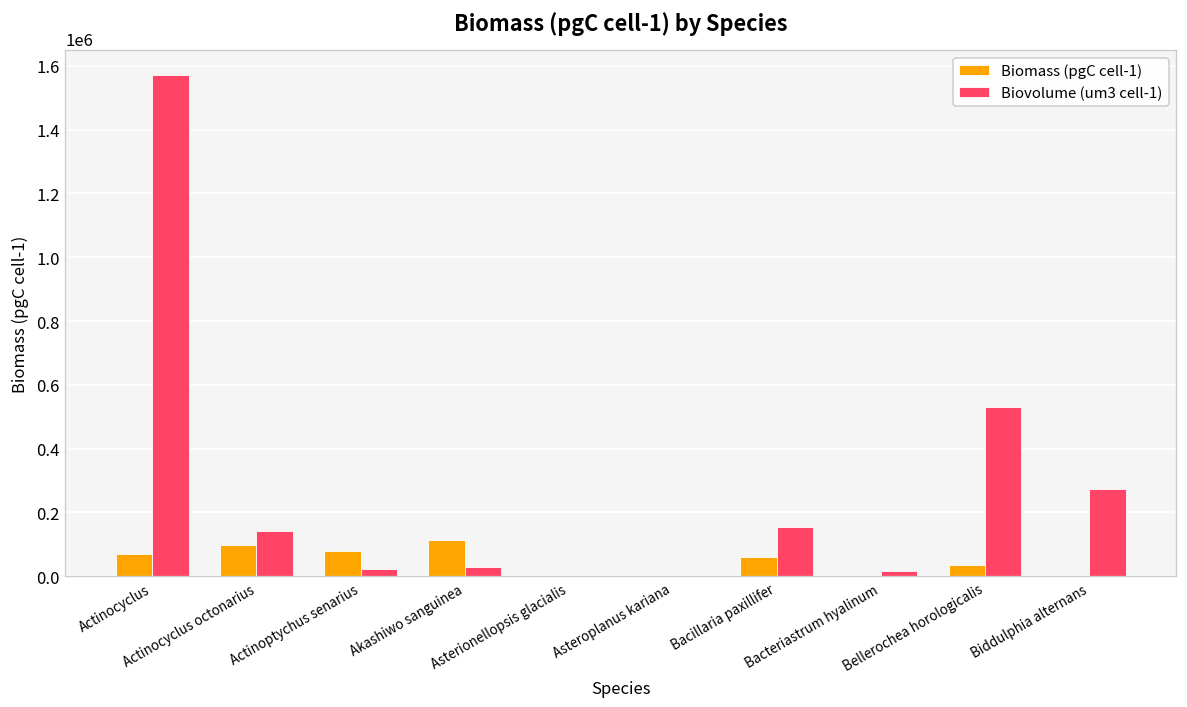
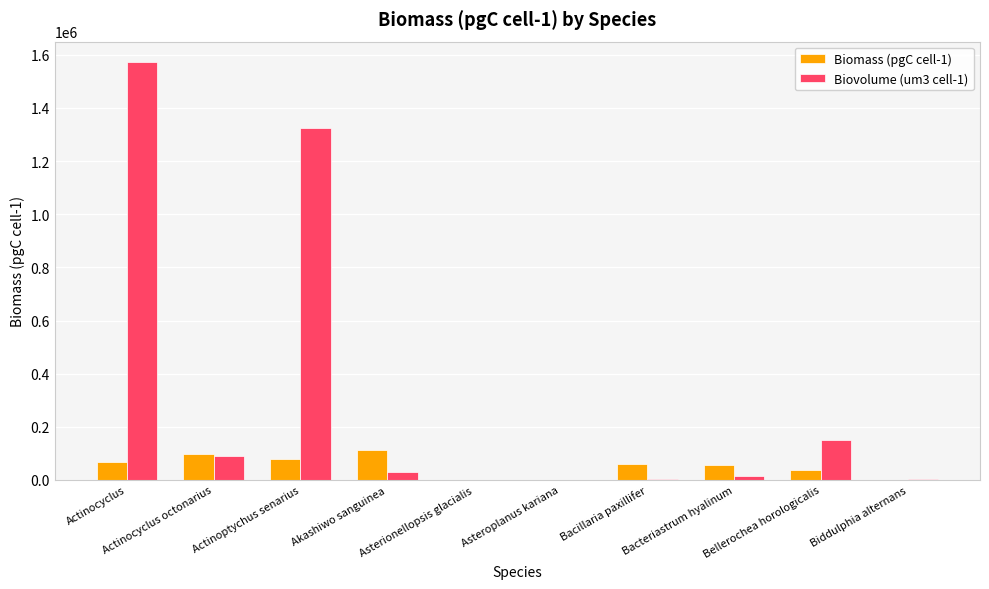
  {
    "Biomass (pgC cell-1)": {
      "Actinocyclus": 70000,
      "Actinocyclus octonarius": 100000,
      "Actinoptychus senarius": 80000,
      "Akashiwo sanguinea": 110000,
      "Bacillaria paxillifer": 60000,
-     "Bacteriastrum hyalinum": 0,
+     "Bacteriastrum hyalinum": 50000,
      "Bellerochea horologicalis": 40000
    },
    "Biovolume (um3 cell-1)": {
      "Actinocyclus": 1570000,
-     "Actinocyclus octonarius": 140000,
-     "Actinoptychus senarius": 20000,
+     "Actinocyclus octonarius": 90000,
+     "Actinoptychus senarius": 1320000,
      "Akashiwo sanguinea": 30000,
-     "Bacillaria paxillifer": 150000,
+     "Bacillaria paxillifer": 0,
      "Bacteriastrum hyalinum": 20000,
-     "Bellerochea horologicalis": 530000,
-     "Biddulphia alternans": 270000
+     "Bellerochea horologicalis": 150000,
+     "Biddulphia alternans": 10000
    }
  }
